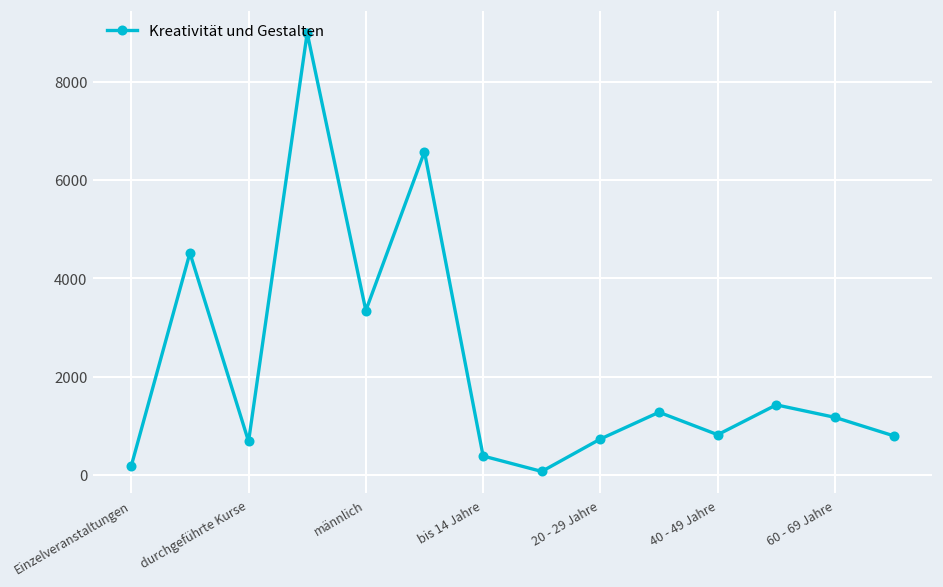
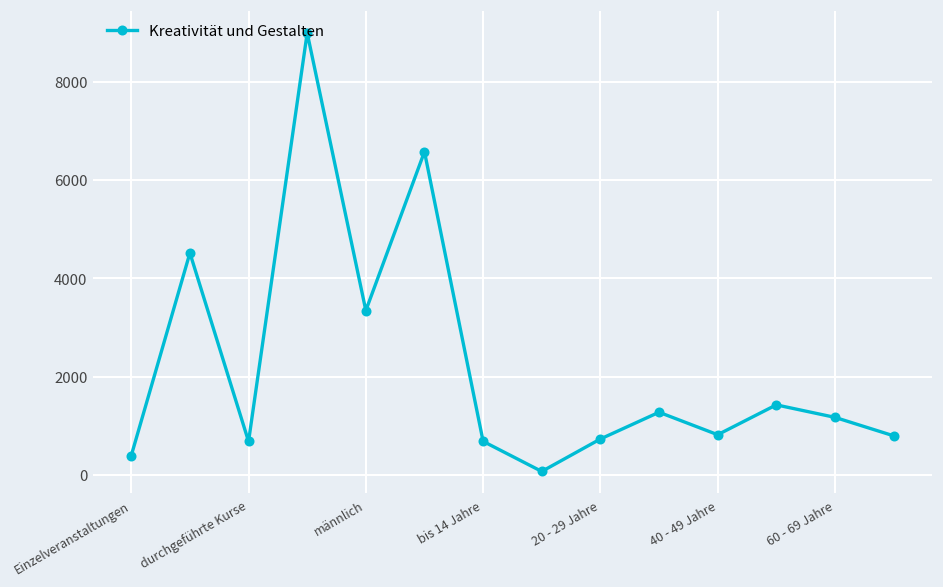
  {
-   "Einzelveranstaltungen": 200,
+   "Einzelveranstaltungen": 400,
    "durchgeführte Kurse": 700,
    "männlich": 3300,
-   "bis 14 Jahre": 400,
+   "bis 14 Jahre": 700,
    "20 - 29 Jahre": 700,
    "40 - 49 Jahre": 800,
    "60 - 69 Jahre": 1200
  }
